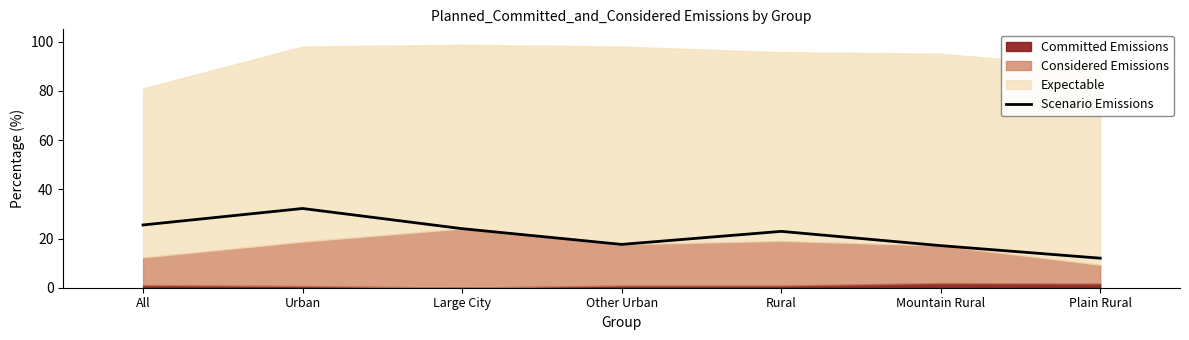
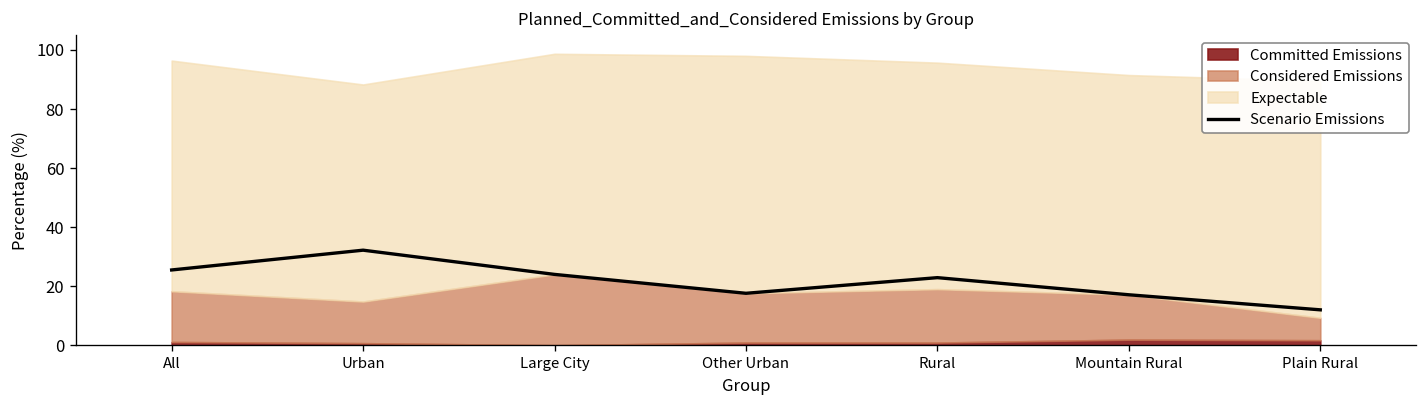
  {
    "Scenario Emissions": {
      "All": 26,
      "Urban": 32,
      "Rural": 23,
      "Plain Rural": 12
    },
    "Committed Emissions": {
      "All": 1,
      "Large City": 0,
      "Mountain Rural": 2,
      "Plain Rural": 2
    },
    "Considered Emissions": {
-     "All": 11,
-     "Urban": 18,
+     "All": 17,
+     "Urban": 14,
      "Rural": 18,
      "Plain Rural": 8
    },
    "Expectable": {
-     "All": 69,
-     "Urban": 79,
+     "All": 78,
+     "Urban": 74,
      "Large City": 75,
      "Other Urban": 80,
      "Rural": 77,
-     "Mountain Rural": 78
+     "Mountain Rural": 74
    }
  }
